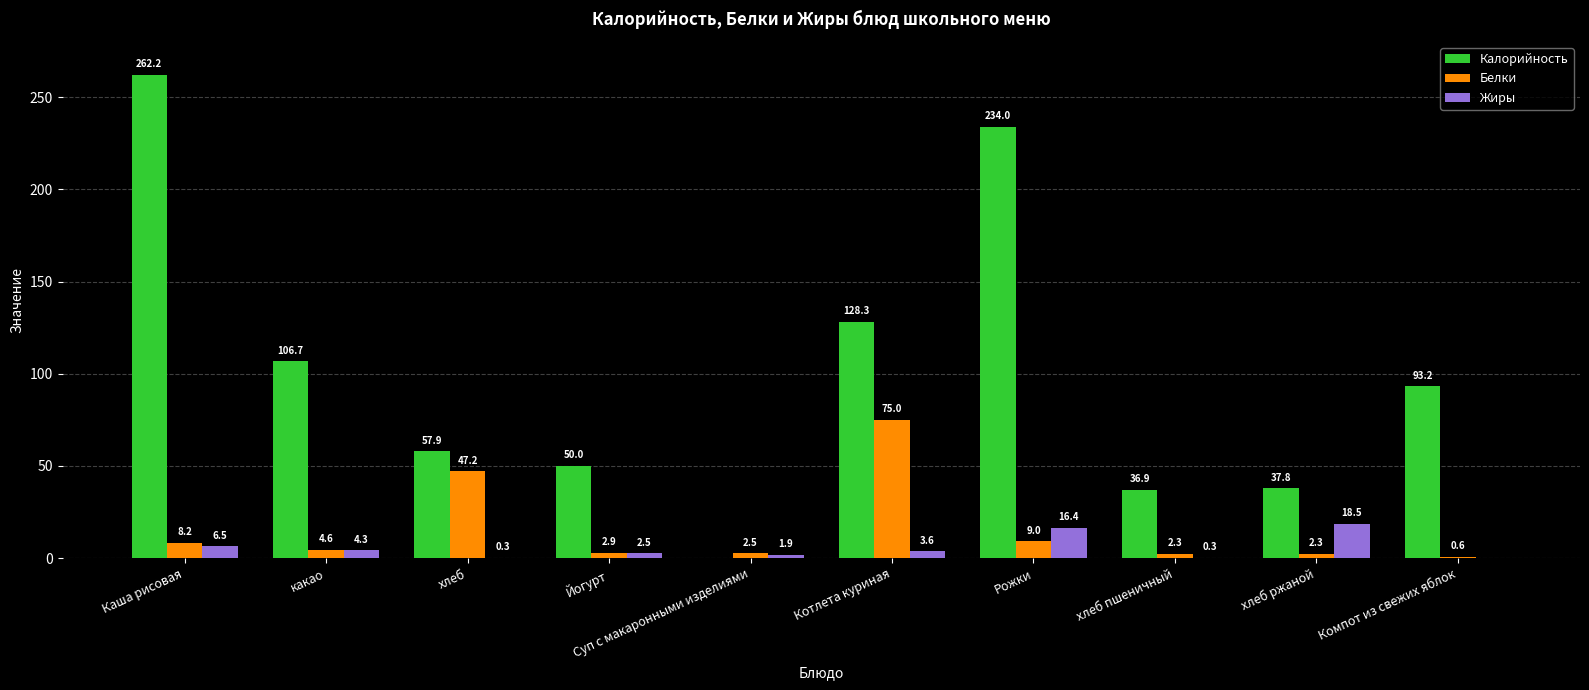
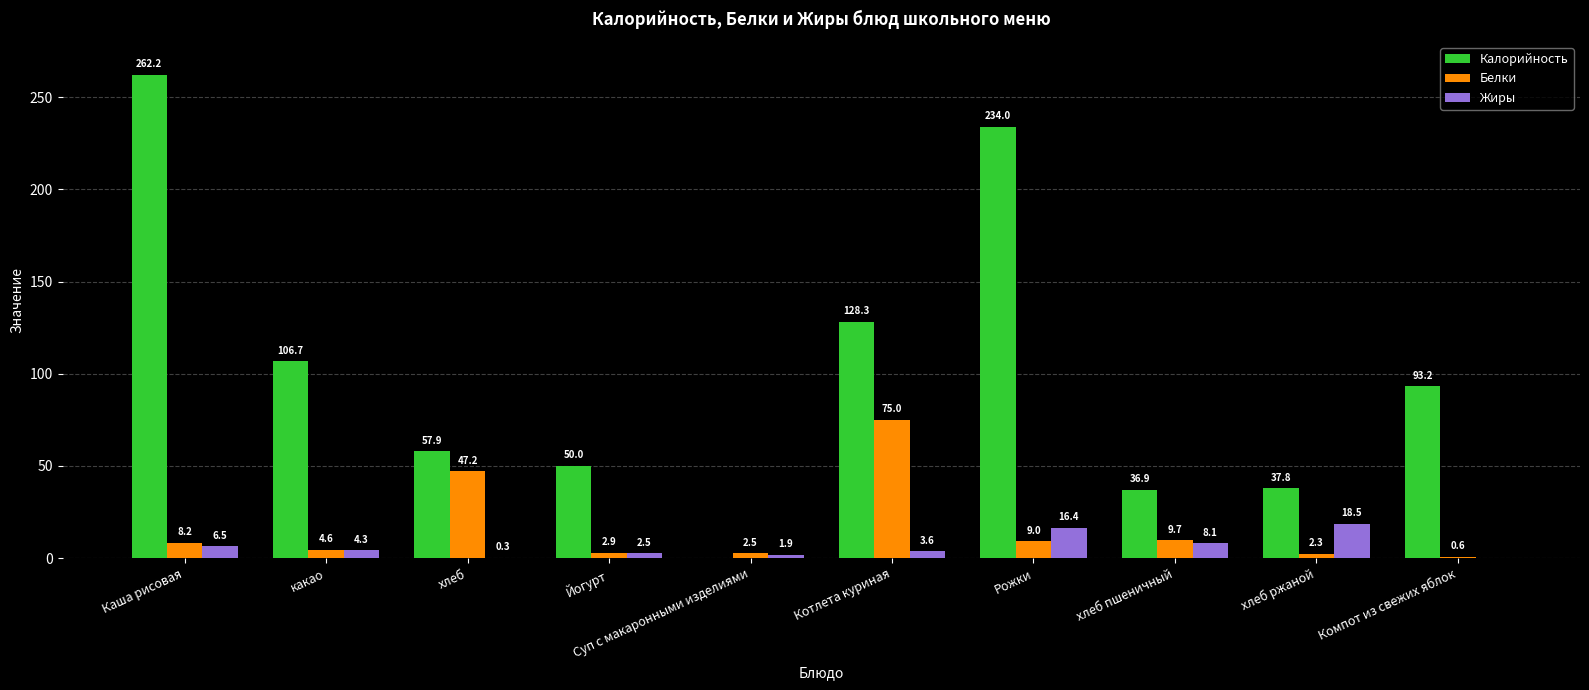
  {
    "Калорийность": {
      "Каша рисовая": 262.2,
      "какао": 106.7,
      "хлеб": 57.9,
      "Йогурт": 50.0,
      "Котлета куриная": 128.3,
      "Рожки": 234.0,
      "хлеб пшеничный": 36.9,
      "хлеб ржаной": 37.8,
      "Компот из свежих яблок": 93.2
    },
    "Белки": {
      "Каша рисовая": 8.2,
      "какао": 4.6,
      "хлеб": 47.2,
      "Йогурт": 2.9,
      "Суп с макаронными изделиями": 2.5,
      "Котлета куриная": 75.0,
      "Рожки": 9.0,
-     "хлеб пшеничный": 2.3,
+     "хлеб пшеничный": 9.7,
      "хлеб ржаной": 2.3,
      "Компот из свежих яблок": 0.6
    },
    "Жиры": {
      "Каша рисовая": 6.5,
      "какао": 4.3,
      "хлеб": 0.3,
      "Йогурт": 2.5,
      "Суп с макаронными изделиями": 1.9,
      "Котлета куриная": 3.6,
      "Рожки": 16.4,
-     "хлеб пшеничный": 0.3,
+     "хлеб пшеничный": 8.1,
      "хлеб ржаной": 18.5
    }
  }
